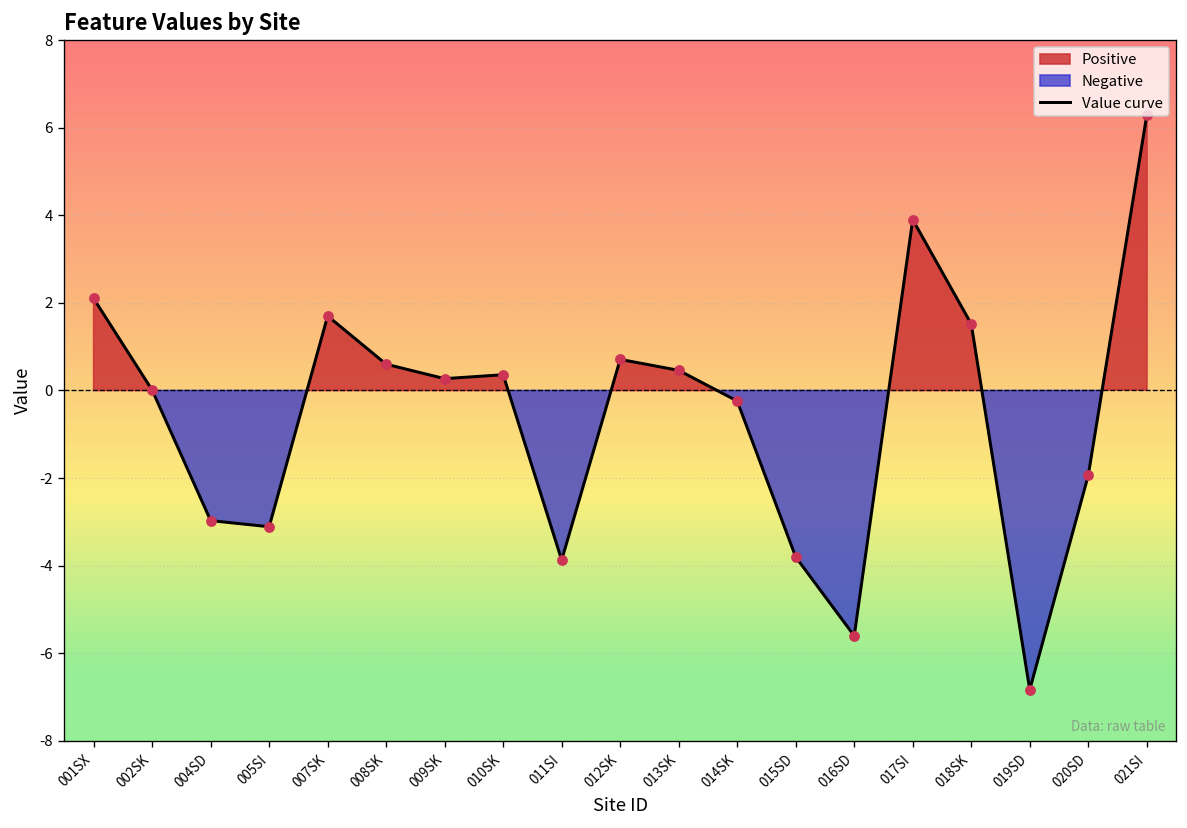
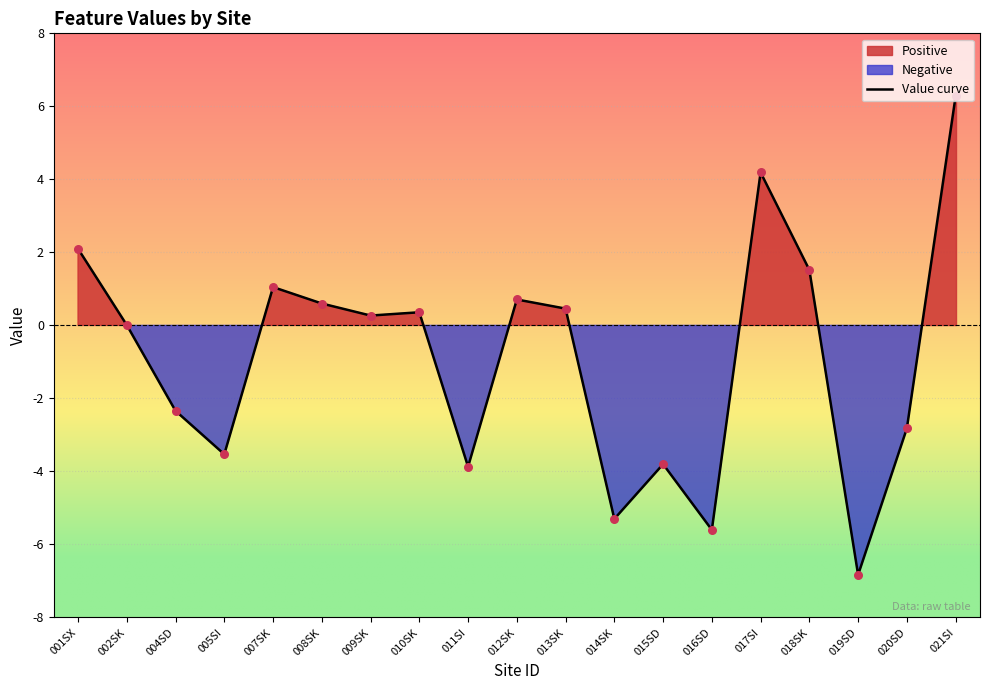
  {
    "001SX": 2.1,
    "002SK": 0.0,
-   "004SD": -3.0,
-   "005SI": -3.1,
-   "007SK": 1.7,
+   "004SD": -2.3,
+   "005SI": -3.5,
+   "007SK": 1.1,
    "008SK": 0.6,
    "009SK": 0.3,
    "010SK": 0.4,
    "011SI": -3.9,
    "012SK": 0.7,
    "013SK": 0.5,
-   "014SK": -0.2,
+   "014SK": -5.3,
    "015SD": -3.8,
    "016SD": -5.6,
-   "017SI": 3.9,
+   "017SI": 4.2,
    "018SK": 1.5,
    "019SD": -6.8,
-   "020SD": -1.9
+   "020SD": -2.8
  }
